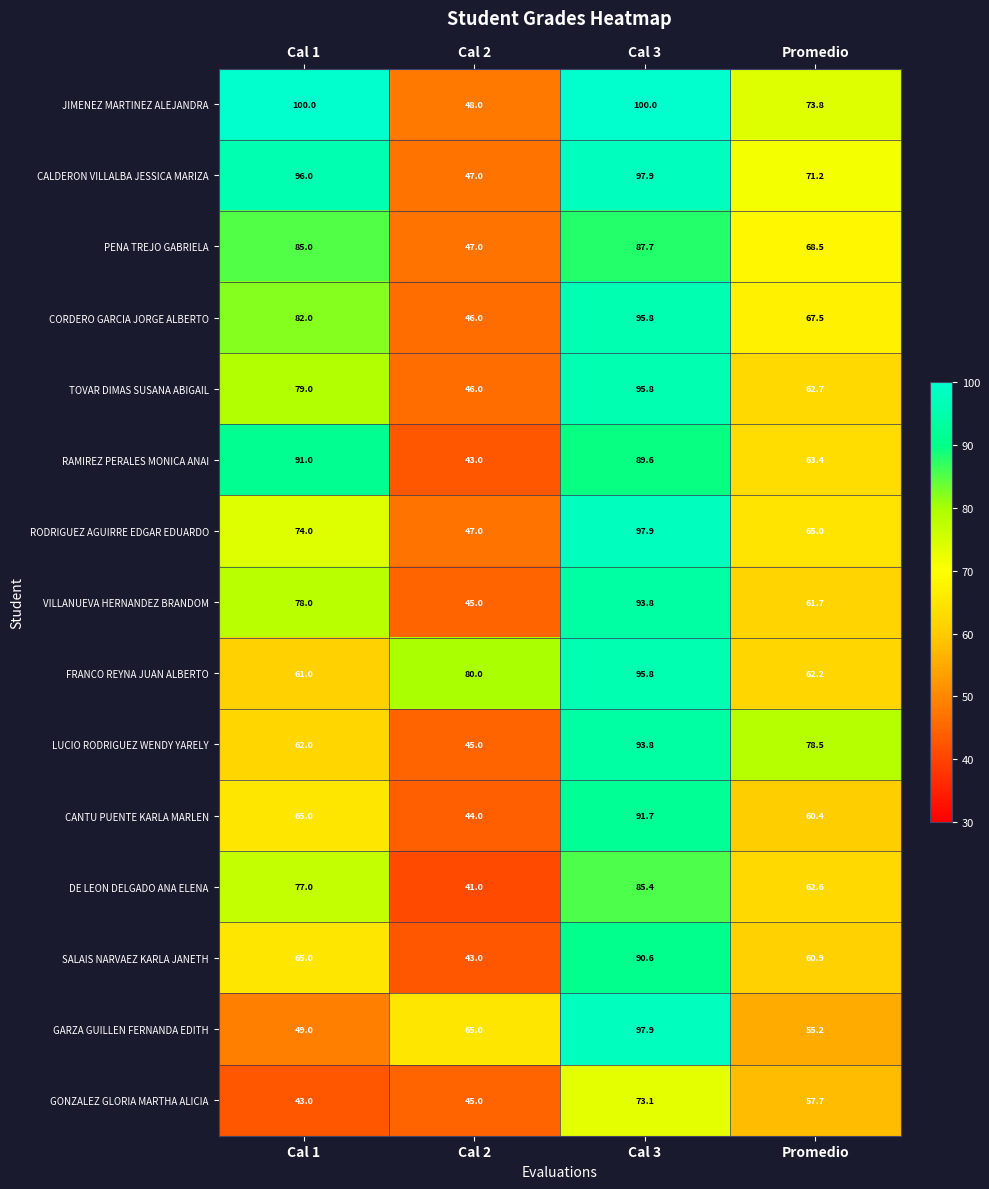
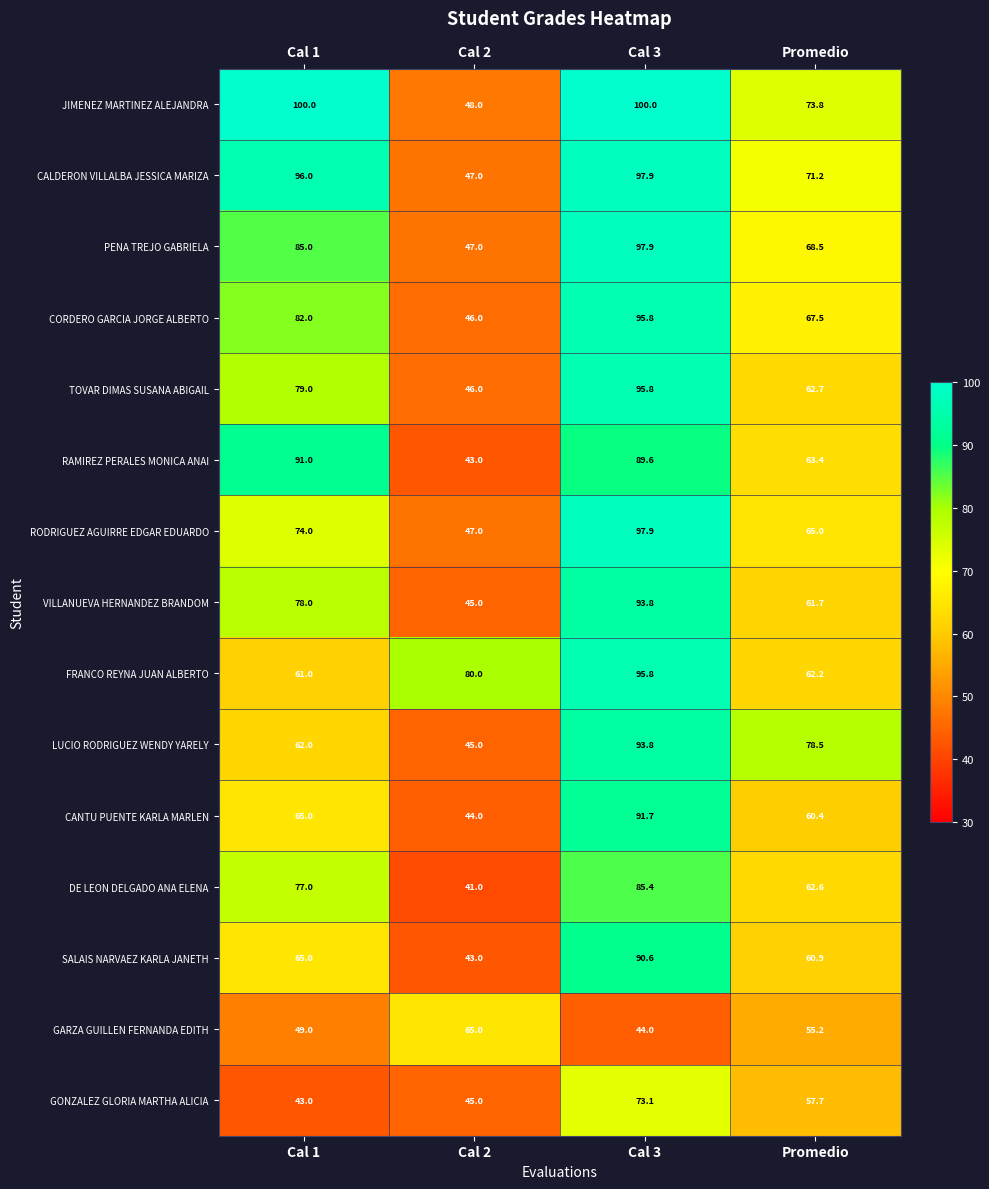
  {
    "JIMENEZ MARTINEZ ALEJANDRA": {
      "Cal 1": 100.0,
      "Cal 2": 48.0,
      "Cal 3": 100.0,
      "Promedio": 73.8
    },
    "CALDERON VILLALBA JESSICA MARIZA": {
      "Cal 1": 96.0,
      "Cal 2": 47.0,
      "Cal 3": 97.9,
      "Promedio": 71.2
    },
    "PENA TREJO GABRIELA": {
      "Cal 1": 85.0,
      "Cal 2": 47.0,
-     "Cal 3": 87.7,
+     "Cal 3": 97.9,
      "Promedio": 68.5
    },
    "CORDERO GARCIA JORGE ALBERTO": {
      "Cal 1": 82.0,
      "Cal 2": 46.0,
      "Cal 3": 95.8,
      "Promedio": 67.5
    },
    "TOVAR DIMAS SUSANA ABIGAIL": {
      "Cal 1": 79.0,
      "Cal 2": 46.0,
      "Cal 3": 95.8,
      "Promedio": 62.7
    },
    "RAMIREZ PERALES MONICA ANAI": {
      "Cal 1": 91.0,
      "Cal 2": 43.0,
      "Cal 3": 89.6,
      "Promedio": 63.4
    },
    "RODRIGUEZ AGUIRRE EDGAR EDUARDO": {
      "Cal 1": 74.0,
      "Cal 2": 47.0,
      "Cal 3": 97.9,
      "Promedio": 65.0
    },
    "VILLANUEVA HERNANDEZ BRANDOM": {
      "Cal 1": 78.0,
      "Cal 2": 45.0,
      "Cal 3": 93.8,
      "Promedio": 61.7
    },
    "FRANCO REYNA JUAN ALBERTO": {
      "Cal 1": 61.0,
      "Cal 2": 80.0,
      "Cal 3": 95.8,
      "Promedio": 62.2
    },
    "LUCIO RODRIGUEZ WENDY YARELY": {
      "Cal 1": 62.0,
      "Cal 2": 45.0,
      "Cal 3": 93.8,
      "Promedio": 78.5
    },
    "CANTU PUENTE KARLA MARLEN": {
      "Cal 1": 65.0,
      "Cal 2": 44.0,
      "Cal 3": 91.7,
      "Promedio": 60.4
    },
    "DE LEON DELGADO ANA ELENA": {
      "Cal 1": 77.0,
      "Cal 2": 41.0,
      "Cal 3": 85.4,
      "Promedio": 62.6
    },
    "SALAIS NARVAEZ KARLA JANETH": {
      "Cal 1": 65.0,
      "Cal 2": 43.0,
      "Cal 3": 90.6,
      "Promedio": 60.9
    },
    "GARZA GUILLEN FERNANDA EDITH": {
      "Cal 1": 49.0,
      "Cal 2": 65.0,
-     "Cal 3": 97.9,
+     "Cal 3": 44.0,
      "Promedio": 55.2
    },
    "GONZALEZ GLORIA MARTHA ALICIA": {
      "Cal 1": 43.0,
      "Cal 2": 45.0,
      "Cal 3": 73.1,
      "Promedio": 57.7
    }
  }
